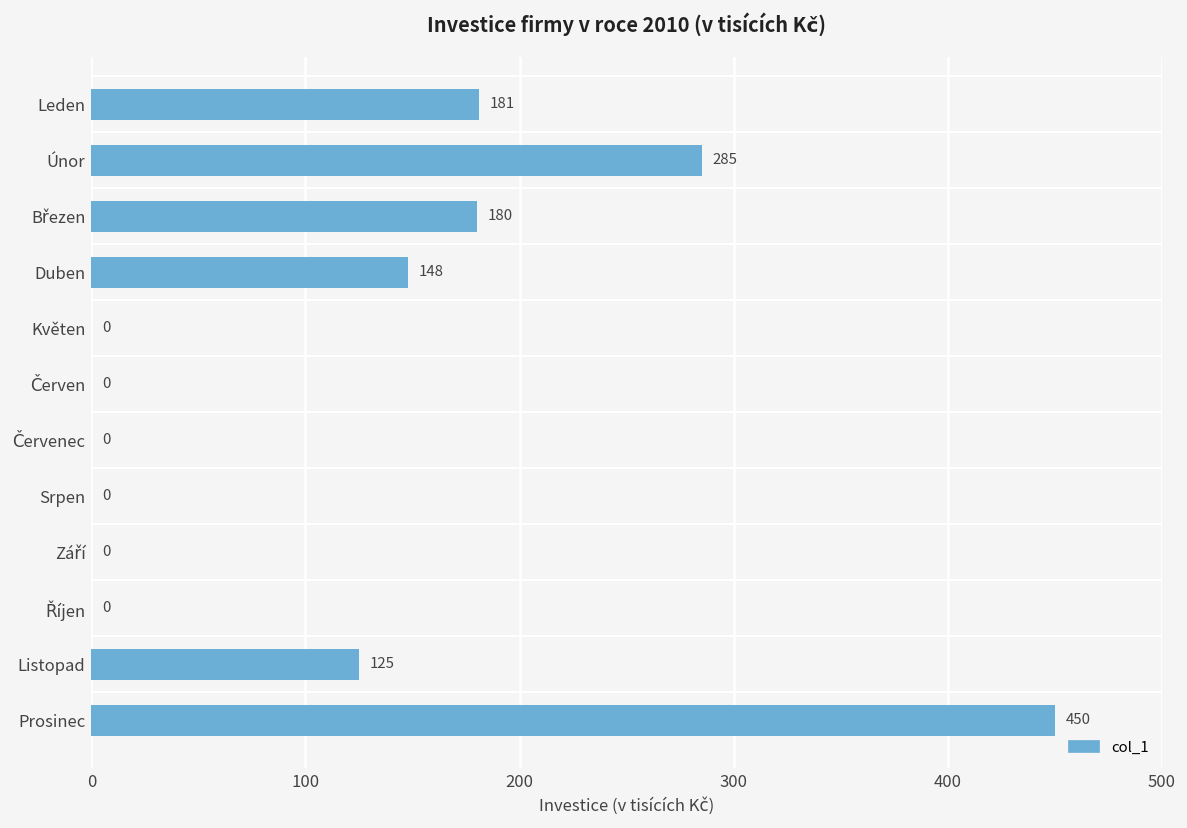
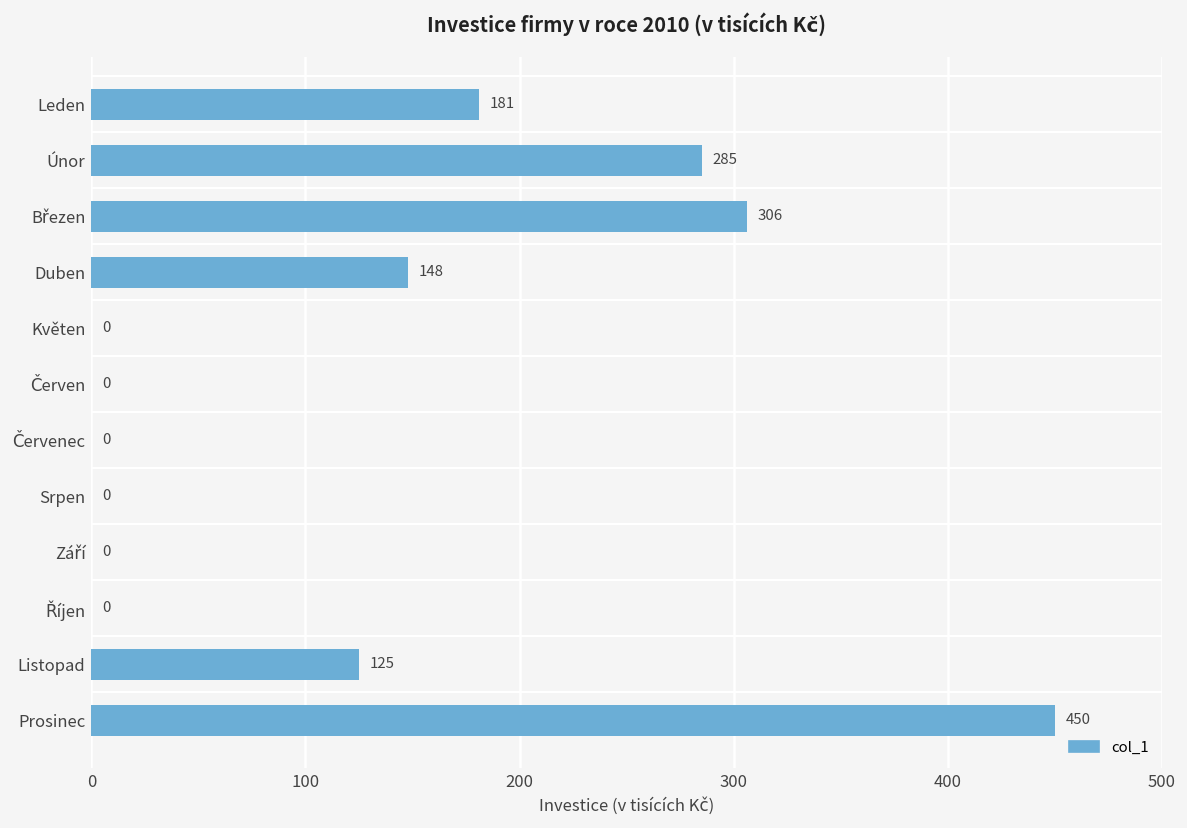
  {
    "Leden": 181,
    "Únor": 285,
-   "Březen": 180,
+   "Březen": 306,
    "Duben": 148,
    "Květen": 0,
    "Červen": 0,
    "Červenec": 0,
    "Srpen": 0,
    "Září": 0,
    "Říjen": 0,
    "Listopad": 125,
    "Prosinec": 450
  }
